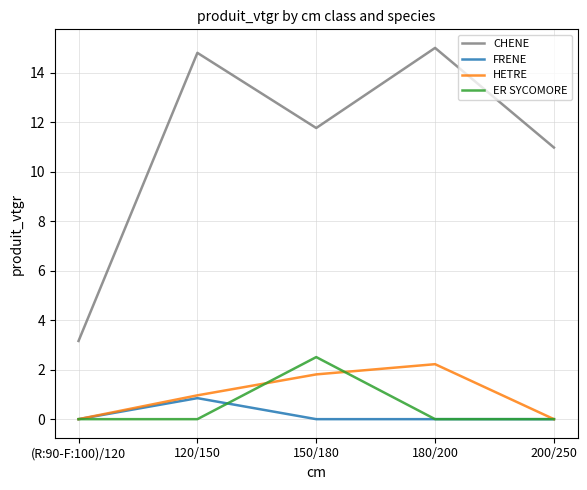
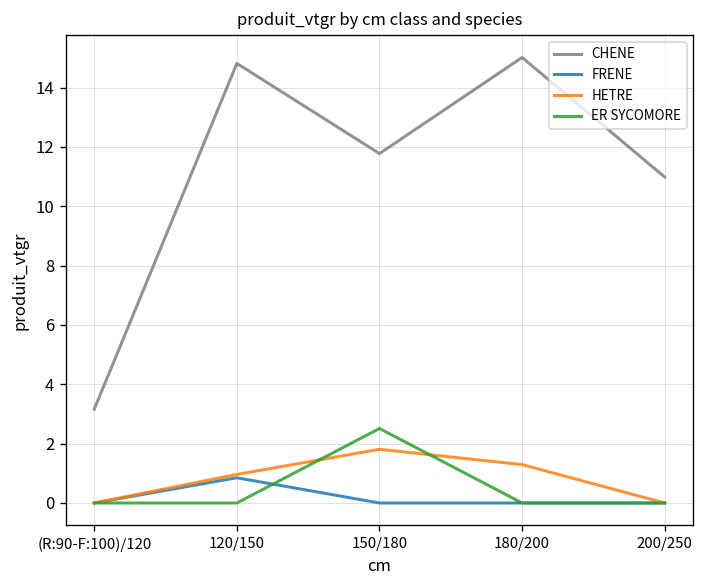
  {
    "CHENE": {
      "(R:90-F:100)/120": 3.2,
      "120/150": 14.8,
      "150/180": 11.8,
      "180/200": 15.0,
      "200/250": 11.0
    },
    "FRENE": {
      "120/150": 0.9,
      "150/180": 0.0
    },
    "HETRE": {
      "120/150": 1.0,
      "150/180": 1.8,
-     "180/200": 2.2
+     "180/200": 1.3
    },
    "ER SYCOMORE": {
      "120/150": 0.0,
      "150/180": 2.5
    }
  }
